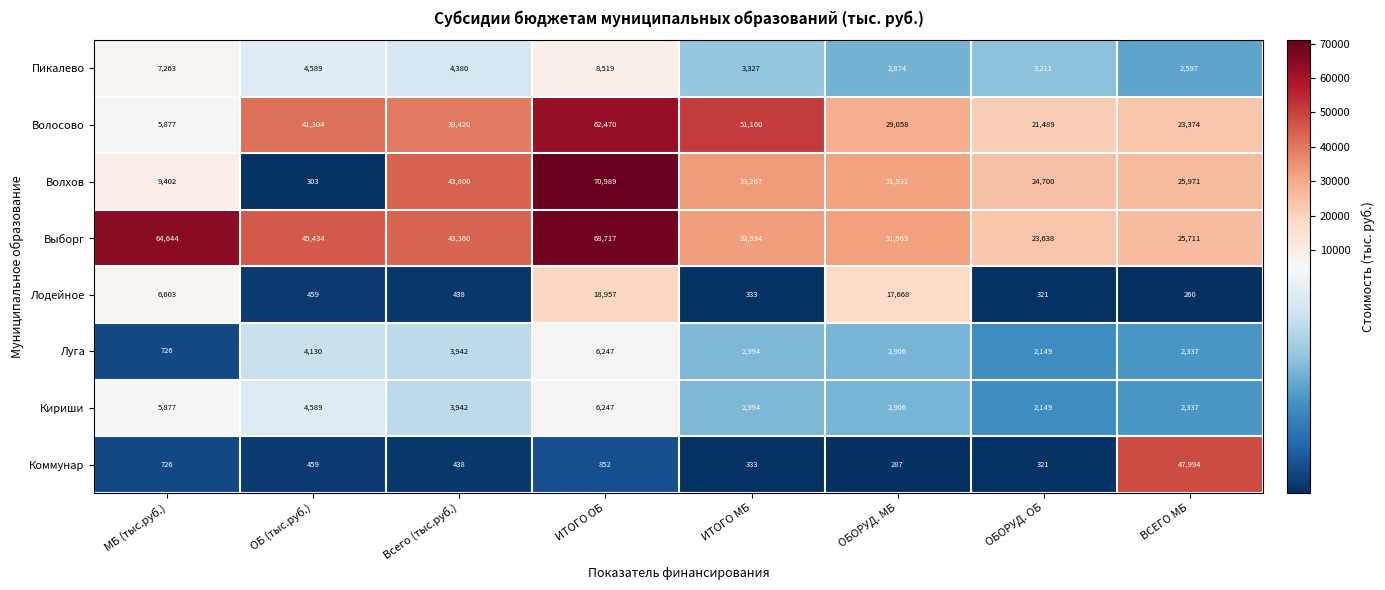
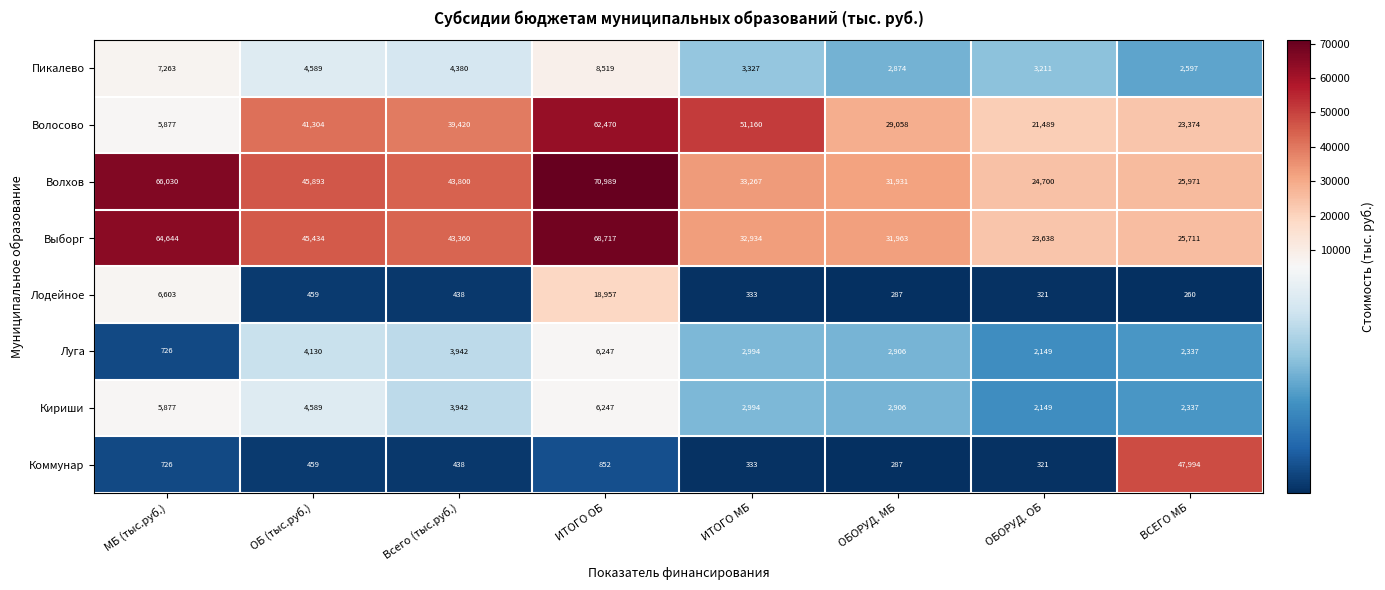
  {
    "Пикалево": {
      "МБ (тыс.руб.)": "7,263",
      "ОБ (тыс.руб.)": "4,589",
      "Всего (тыс.руб.)": "4,380",
      "ИТОГО ОБ": "8,519",
      "ИТОГО МБ": "3,327",
      "ОБОРУД. МБ": "2,874",
      "ОБОРУД. ОБ": "3,211",
      "ВСЕГО МБ": "2,597"
    },
    "Волосово": {
      "МБ (тыс.руб.)": "5,877",
      "ОБ (тыс.руб.)": "41,304",
      "Всего (тыс.руб.)": "39,420",
      "ИТОГО ОБ": "62,470",
      "ИТОГО МБ": "51,160",
      "ОБОРУД. МБ": "29,058",
      "ОБОРУД. ОБ": "21,489",
      "ВСЕГО МБ": "23,374"
    },
    "Волхов": {
-     "МБ (тыс.руб.)": "9,402",
-     "ОБ (тыс.руб.)": "303",
+     "МБ (тыс.руб.)": "66,030",
+     "ОБ (тыс.руб.)": "45,893",
      "Всего (тыс.руб.)": "43,800",
      "ИТОГО ОБ": "70,989",
      "ИТОГО МБ": "33,267",
      "ОБОРУД. МБ": "31,931",
      "ОБОРУД. ОБ": "24,700",
      "ВСЕГО МБ": "25,971"
    },
    "Выборг": {
      "МБ (тыс.руб.)": "64,644",
      "ОБ (тыс.руб.)": "45,434",
      "Всего (тыс.руб.)": "43,360",
      "ИТОГО ОБ": "68,717",
      "ИТОГО МБ": "32,934",
      "ОБОРУД. МБ": "31,963",
      "ОБОРУД. ОБ": "23,638",
      "ВСЕГО МБ": "25,711"
    },
    "Лодейное": {
      "МБ (тыс.руб.)": "6,603",
      "ОБ (тыс.руб.)": "459",
      "Всего (тыс.руб.)": "438",
      "ИТОГО ОБ": "18,957",
      "ИТОГО МБ": "333",
-     "ОБОРУД. МБ": "17,668",
+     "ОБОРУД. МБ": "287",
      "ОБОРУД. ОБ": "321",
      "ВСЕГО МБ": "260"
    },
    "Луга": {
      "МБ (тыс.руб.)": "726",
      "ОБ (тыс.руб.)": "4,130",
      "Всего (тыс.руб.)": "3,942",
      "ИТОГО ОБ": "6,247",
      "ИТОГО МБ": "2,994",
      "ОБОРУД. МБ": "2,906",
      "ОБОРУД. ОБ": "2,149",
      "ВСЕГО МБ": "2,337"
    },
    "Кириши": {
      "МБ (тыс.руб.)": "5,877",
      "ОБ (тыс.руб.)": "4,589",
      "Всего (тыс.руб.)": "3,942",
      "ИТОГО ОБ": "6,247",
      "ИТОГО МБ": "2,994",
      "ОБОРУД. МБ": "2,906",
      "ОБОРУД. ОБ": "2,149",
      "ВСЕГО МБ": "2,337"
    },
    "Коммунар": {
      "МБ (тыс.руб.)": "726",
      "ОБ (тыс.руб.)": "459",
      "Всего (тыс.руб.)": "438",
      "ИТОГО ОБ": "852",
      "ИТОГО МБ": "333",
      "ОБОРУД. МБ": "287",
      "ОБОРУД. ОБ": "321",
      "ВСЕГО МБ": "47,994"
    }
  }
